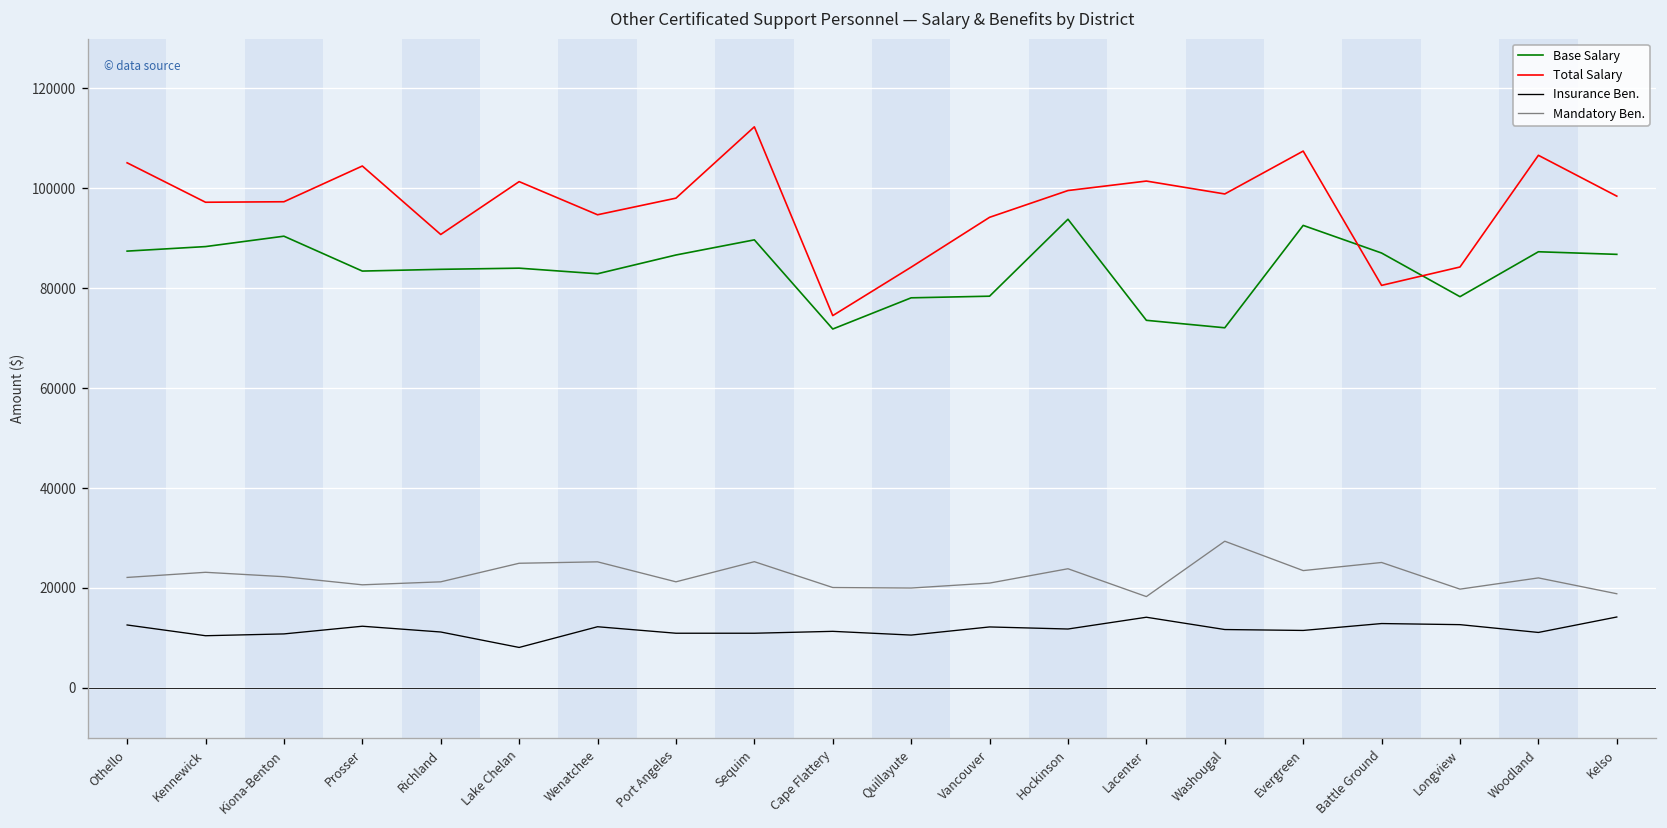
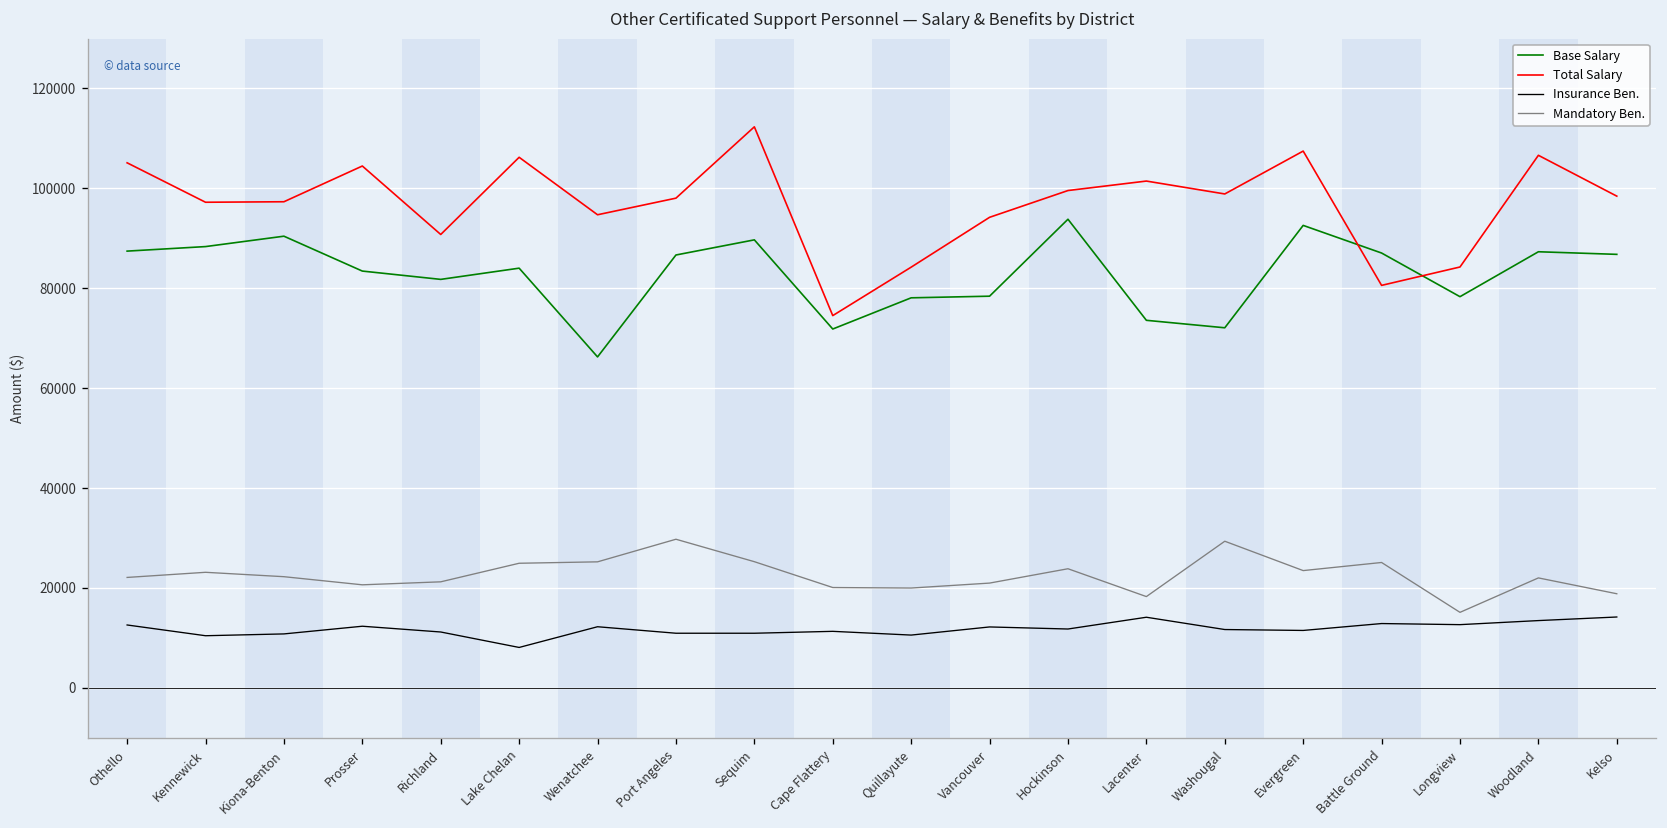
  {
    "Base Salary": {
      "Othello": 87000,
      "Kennewick": 88000,
      "Kiona-Benton": 90000,
      "Prosser": 83000,
-     "Richland": 84000,
+     "Richland": 82000,
      "Lake Chelan": 84000,
-     "Wenatchee": 83000,
+     "Wenatchee": 66000,
      "Port Angeles": 87000,
      "Sequim": 90000,
      "Cape Flattery": 72000,
      "Quillayute": 78000,
      "Vancouver": 78000,
      "Hockinson": 94000,
      "Lacenter": 74000,
      "Washougal": 72000,
      "Evergreen": 93000,
      "Battle Ground": 87000,
      "Longview": 78000,
      "Woodland": 87000,
      "Kelso": 87000
    },
    "Total Salary": {
      "Othello": 105000,
      "Kennewick": 97000,
      "Kiona-Benton": 97000,
      "Prosser": 104000,
      "Richland": 91000,
-     "Lake Chelan": 101000,
+     "Lake Chelan": 106000,
      "Wenatchee": 95000,
      "Port Angeles": 98000,
      "Sequim": 112000,
      "Cape Flattery": 75000,
      "Quillayute": 84000,
      "Vancouver": 94000,
      "Hockinson": 100000,
      "Lacenter": 101000,
      "Washougal": 99000,
      "Evergreen": 107000,
      "Battle Ground": 81000,
      "Longview": 84000,
      "Woodland": 107000,
      "Kelso": 98000
    },
    "Insurance Ben.": {
      "Othello": 13000,
      "Kennewick": 10000,
      "Kiona-Benton": 11000,
      "Prosser": 12000,
      "Richland": 11000,
      "Lake Chelan": 8000,
      "Wenatchee": 12000,
      "Port Angeles": 11000,
      "Sequim": 11000,
      "Cape Flattery": 11000,
      "Quillayute": 11000,
      "Vancouver": 12000,
      "Hockinson": 12000,
      "Lacenter": 14000,
      "Washougal": 12000,
      "Evergreen": 11000,
      "Battle Ground": 13000,
      "Longview": 13000,
-     "Woodland": 11000,
+     "Woodland": 13000,
      "Kelso": 14000
    },
    "Mandatory Ben.": {
      "Othello": 22000,
      "Kennewick": 23000,
      "Kiona-Benton": 22000,
      "Prosser": 21000,
      "Richland": 21000,
      "Lake Chelan": 25000,
      "Wenatchee": 25000,
-     "Port Angeles": 21000,
+     "Port Angeles": 30000,
      "Sequim": 25000,
      "Cape Flattery": 20000,
      "Quillayute": 20000,
      "Vancouver": 21000,
      "Hockinson": 24000,
      "Lacenter": 18000,
      "Washougal": 29000,
      "Evergreen": 23000,
      "Battle Ground": 25000,
-     "Longview": 20000,
+     "Longview": 15000,
      "Woodland": 22000,
      "Kelso": 19000
    }
  }
